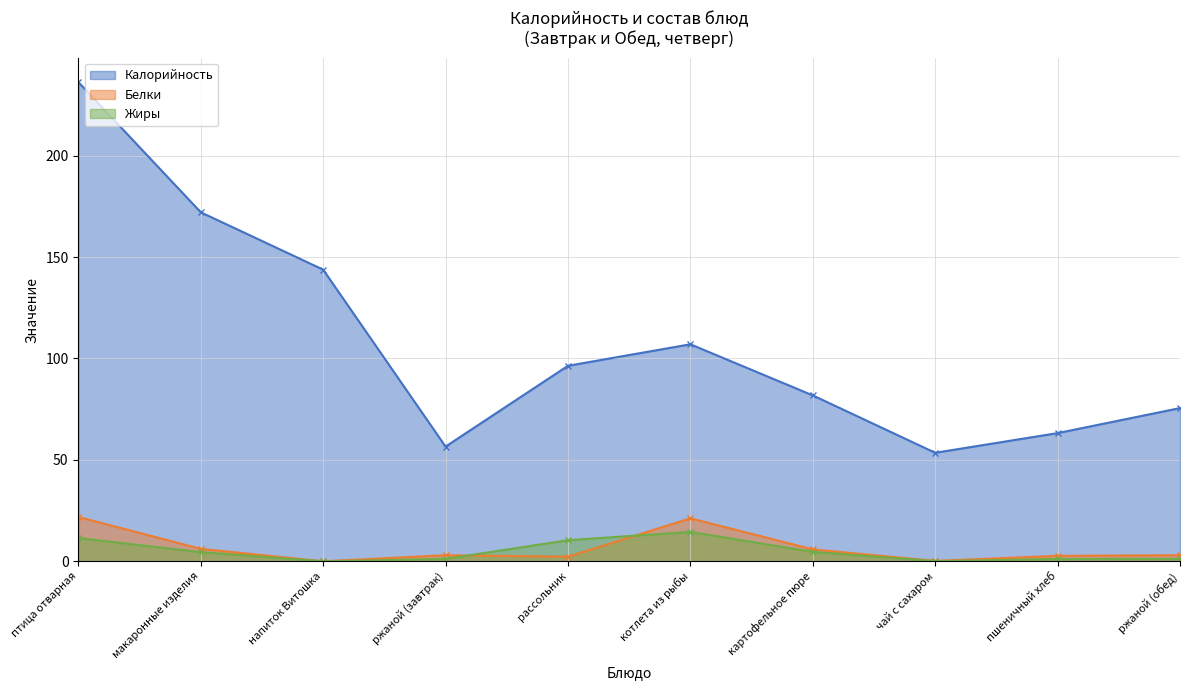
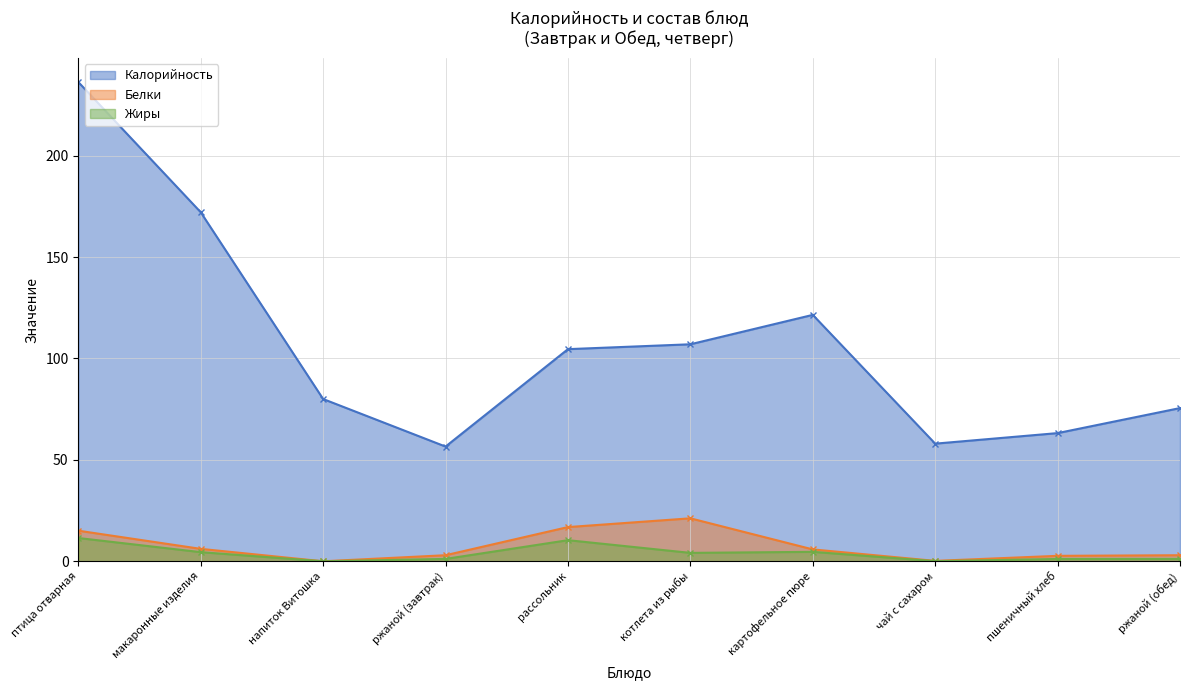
  {
    "Калорийность": {
      "птица отварная": 236,
      "макаронные изделия": 172,
-     "напиток Витошка": 144,
+     "напиток Витошка": 80,
      "ржаной (завтрак)": 57,
-     "рассольник": 96,
+     "рассольник": 105,
      "котлета из рыбы": 107,
-     "картофельное пюре": 82,
-     "чай с сахаром": 54,
+     "картофельное пюре": 122,
+     "чай с сахаром": 58,
      "пшеничный хлеб": 63,
      "ржаной (обед)": 76
    },
    "Белки": {
-     "птица отварная": 22,
+     "птица отварная": 15,
      "макаронные изделия": 6,
      "ржаной (завтрак)": 3,
-     "рассольник": 2,
+     "рассольник": 17,
      "котлета из рыбы": 21,
      "пшеничный хлеб": 3,
      "ржаной (обед)": 3
    },
    "Жиры": {
      "птица отварная": 11,
      "макаронные изделия": 5,
      "ржаной (завтрак)": 1,
      "рассольник": 10,
-     "котлета из рыбы": 14,
+     "котлета из рыбы": 4,
      "пшеничный хлеб": 1,
      "ржаной (обед)": 1
    }
  }
